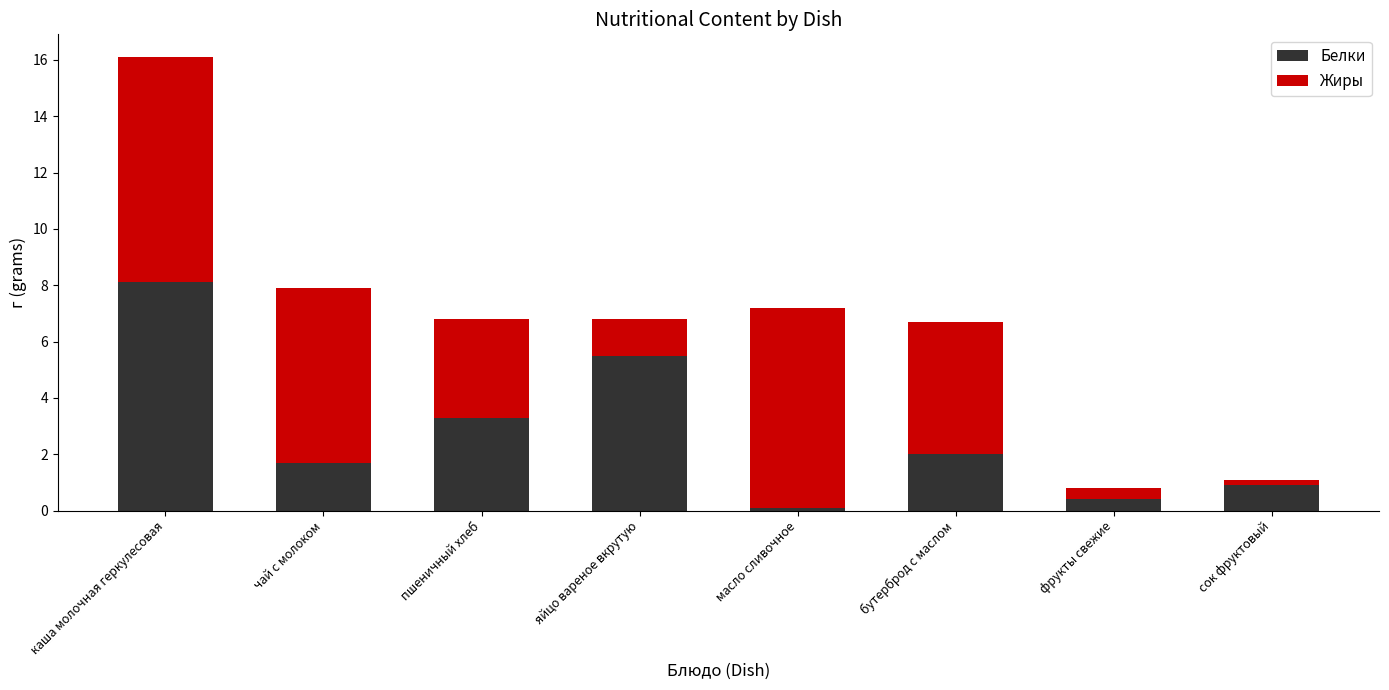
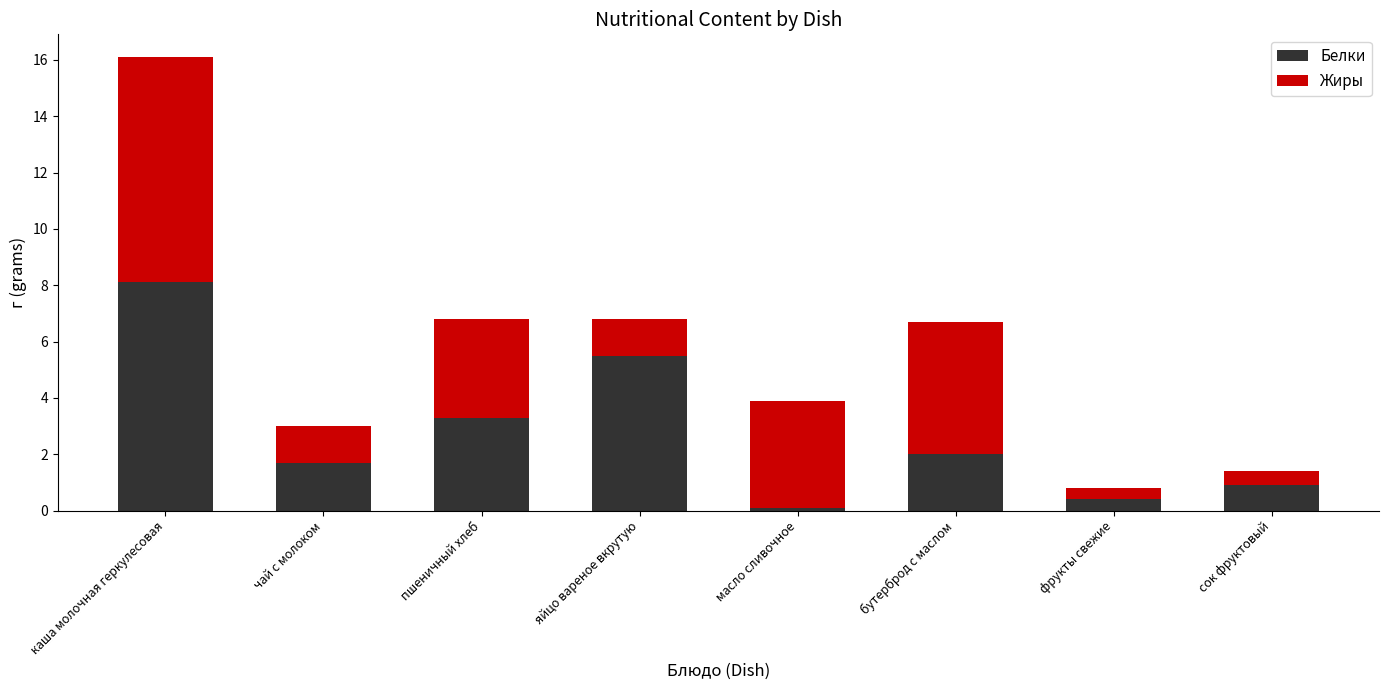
  {
    "Белки": {
      "каша молочная геркулесовая": 8.1,
      "чай с молоком": 1.7,
      "пшеничный хлеб": 3.3,
      "яйцо вареное вкрутую": 5.5,
      "масло сливочное": 0.1,
      "бутерброд с маслом": 2.0,
      "фрукты свежие": 0.4,
      "сок фруктовый": 0.9
    },
    "Жиры": {
      "каша молочная геркулесовая": 8.0,
-     "чай с молоком": 6.2,
+     "чай с молоком": 1.3,
      "пшеничный хлеб": 3.5,
      "яйцо вареное вкрутую": 1.3,
-     "масло сливочное": 7.1,
+     "масло сливочное": 3.8,
      "бутерброд с маслом": 4.7,
      "фрукты свежие": 0.4,
-     "сок фруктовый": 0.2
+     "сок фруктовый": 0.5
    }
  }
